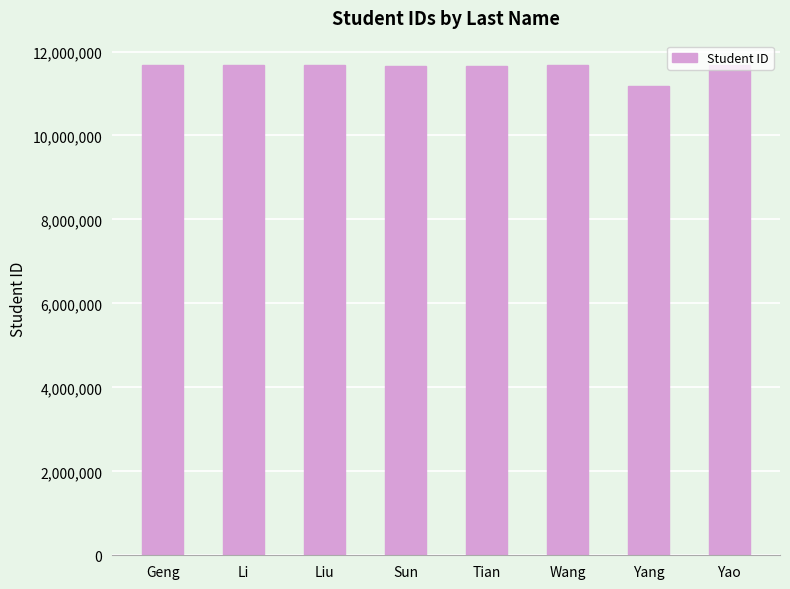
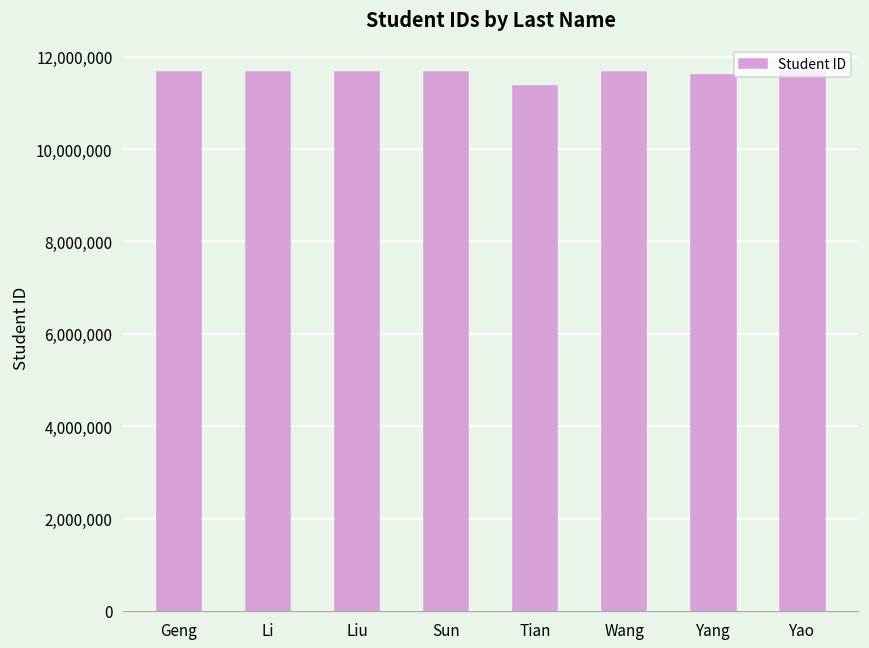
  {
    "Geng": "11,700,000",
    "Li": "11,700,000",
    "Liu": "11,700,000",
    "Sun": "11,700,000",
-   "Tian": "11,600,000",
+   "Tian": "11,400,000",
    "Wang": "11,700,000",
-   "Yang": "11,200,000"
+   "Yang": "11,600,000"
  }
